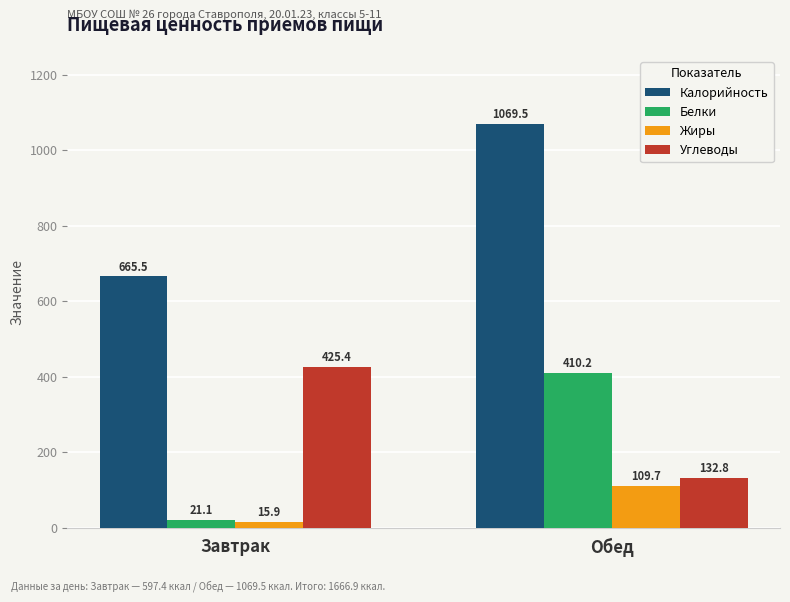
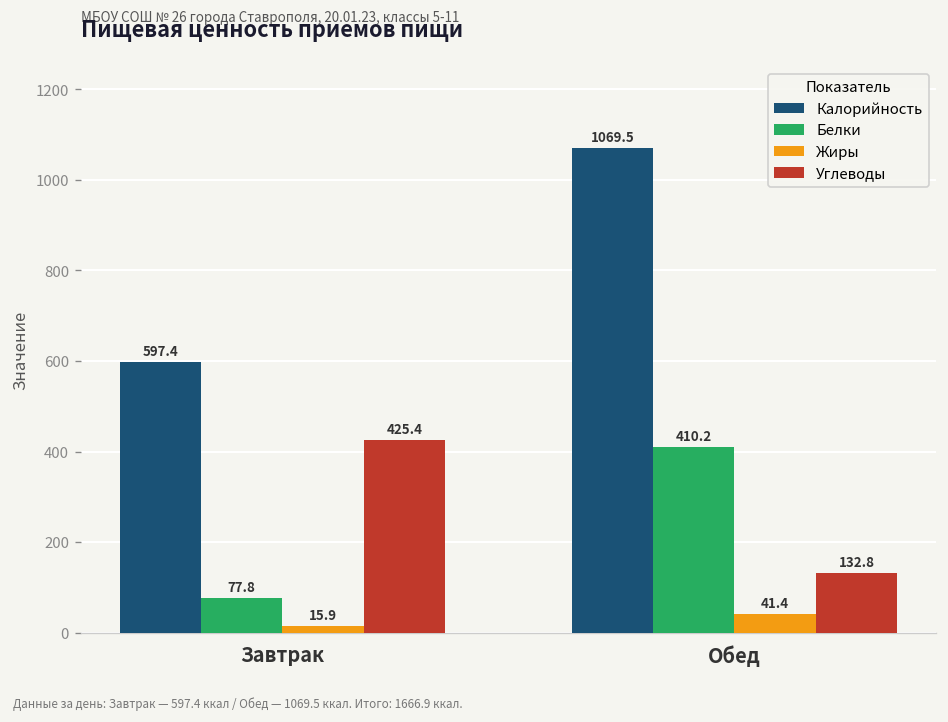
  {
    "Калорийность": {
-     "Завтрак": 665.5,
+     "Завтрак": 597.4,
      "Обед": 1069.5
    },
    "Белки": {
-     "Завтрак": 21.1,
+     "Завтрак": 77.8,
      "Обед": 410.2
    },
    "Жиры": {
      "Завтрак": 15.9,
-     "Обед": 109.7
+     "Обед": 41.4
    },
    "Углеводы": {
      "Завтрак": 425.4,
      "Обед": 132.8
    }
  }
